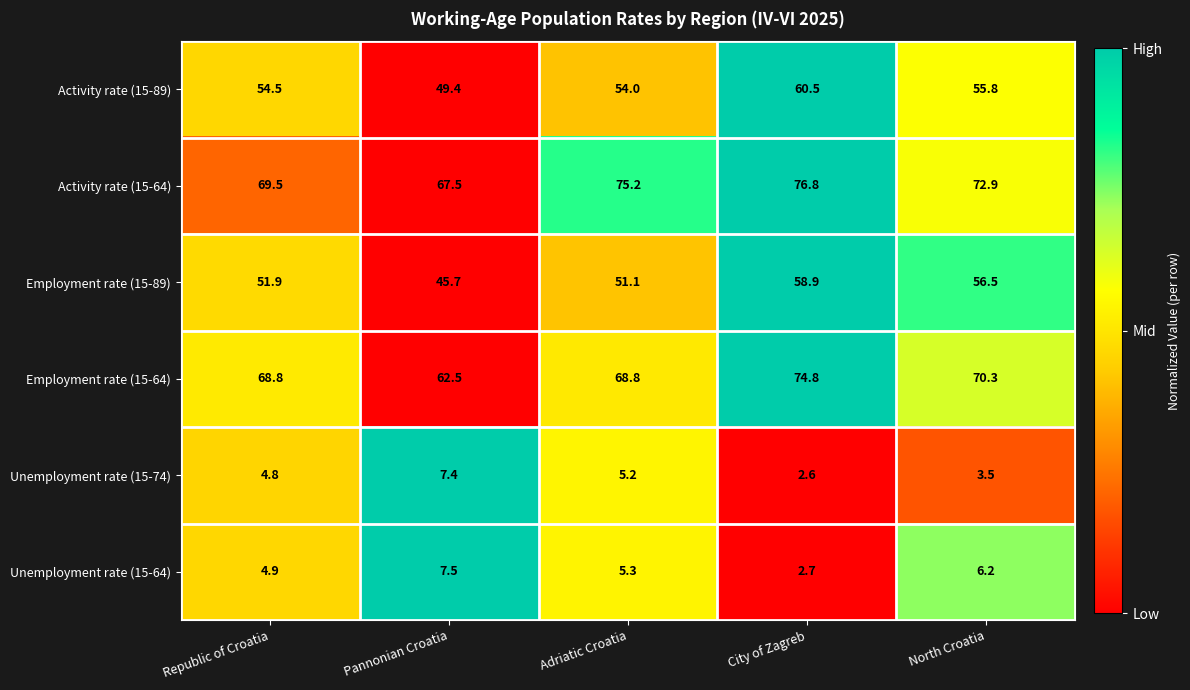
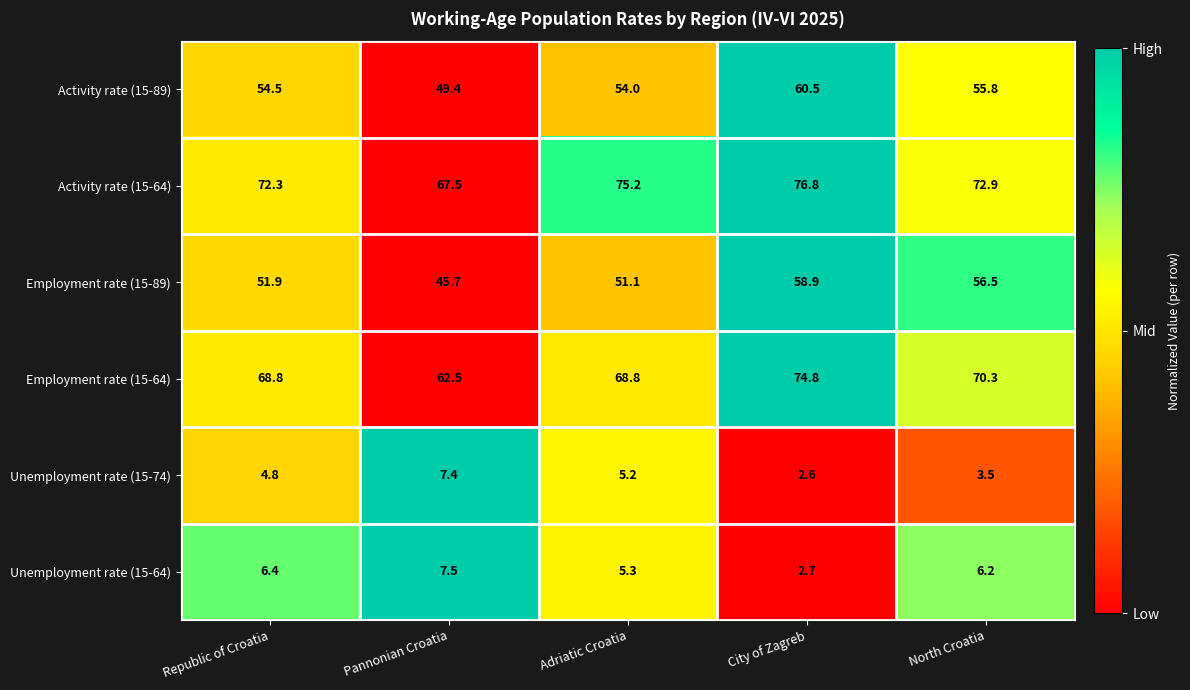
  {
    "Activity rate (15-89)": {
      "Republic of Croatia": 54.5,
      "Pannonian Croatia": 49.4,
      "Adriatic Croatia": 54.0,
      "City of Zagreb": 60.5,
      "North Croatia": 55.8
    },
    "Activity rate (15-64)": {
-     "Republic of Croatia": 69.5,
+     "Republic of Croatia": 72.3,
      "Pannonian Croatia": 67.5,
      "Adriatic Croatia": 75.2,
      "City of Zagreb": 76.8,
      "North Croatia": 72.9
    },
    "Employment rate (15-89)": {
      "Republic of Croatia": 51.9,
      "Pannonian Croatia": 45.7,
      "Adriatic Croatia": 51.1,
      "City of Zagreb": 58.9,
      "North Croatia": 56.5
    },
    "Employment rate (15-64)": {
      "Republic of Croatia": 68.8,
      "Pannonian Croatia": 62.5,
      "Adriatic Croatia": 68.8,
      "City of Zagreb": 74.8,
      "North Croatia": 70.3
    },
    "Unemployment rate (15-74)": {
      "Republic of Croatia": 4.8,
      "Pannonian Croatia": 7.4,
      "Adriatic Croatia": 5.2,
      "City of Zagreb": 2.6,
      "North Croatia": 3.5
    },
    "Unemployment rate (15-64)": {
-     "Republic of Croatia": 4.9,
+     "Republic of Croatia": 6.4,
      "Pannonian Croatia": 7.5,
      "Adriatic Croatia": 5.3,
      "City of Zagreb": 2.7,
      "North Croatia": 6.2
    }
  }
